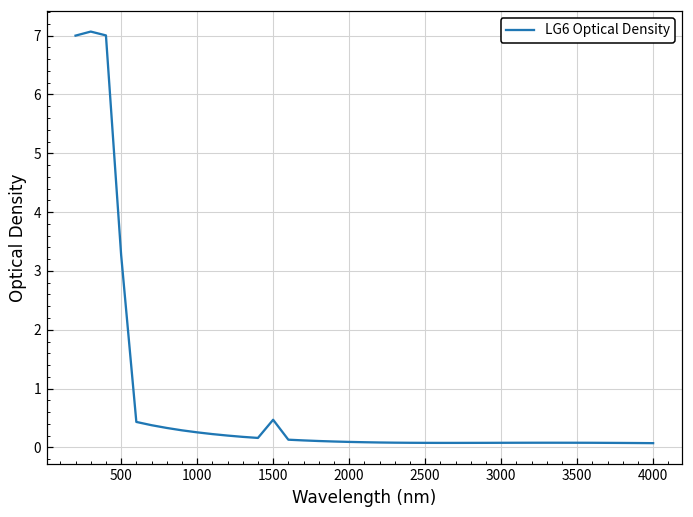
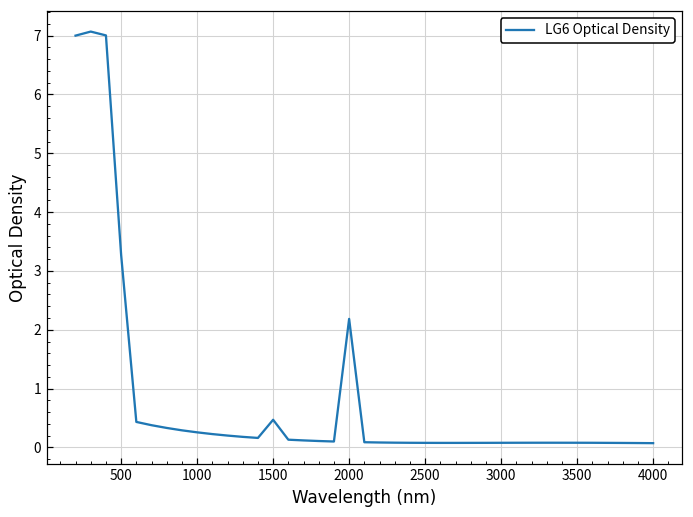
  {
    "500": 3.3,
    "1000": 0.3,
    "1500": 0.5,
-   "2000": 0.1,
+   "2000": 2.2,
    "2500": 0.1,
    "3000": 0.1,
    "3500": 0.1,
    "4000": 0.1
  }
